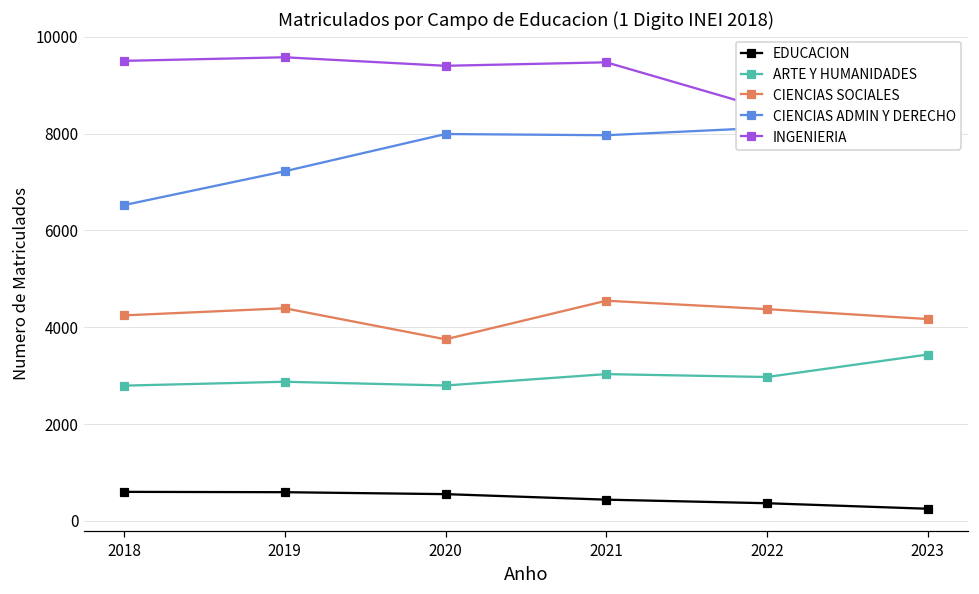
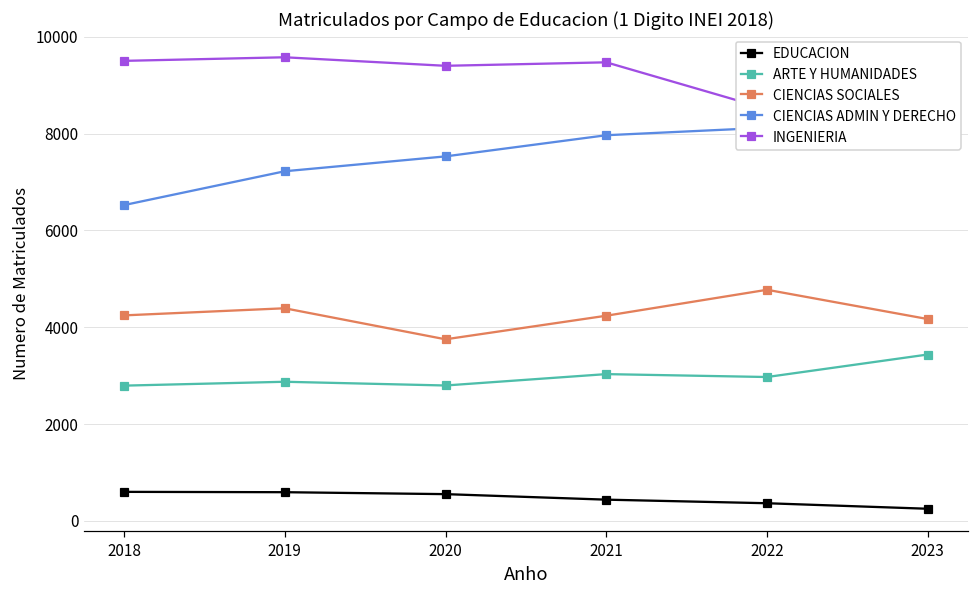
  {
    "EDUCACION": {
      "2018": 600,
      "2019": 600,
      "2020": 600,
      "2021": 400,
      "2022": 400,
      "2023": 300
    },
    "ARTE Y HUMANIDADES": {
      "2018": 2800,
      "2019": 2900,
      "2020": 2800,
      "2021": 3000,
      "2022": 3000,
      "2023": 3400
    },
    "CIENCIAS SOCIALES": {
      "2018": 4200,
      "2019": 4400,
      "2020": 3800,
-     "2021": 4500,
-     "2022": 4400,
+     "2021": 4200,
+     "2022": 4800,
      "2023": 4200
    },
    "CIENCIAS ADMIN Y DERECHO": {
      "2018": 6500,
      "2019": 7200,
-     "2020": 8000,
+     "2020": 7500,
      "2021": 8000
    },
    "INGENIERIA": {
      "2018": 9500,
      "2019": 9600,
      "2020": 9400,
      "2021": 9500
    }
  }
